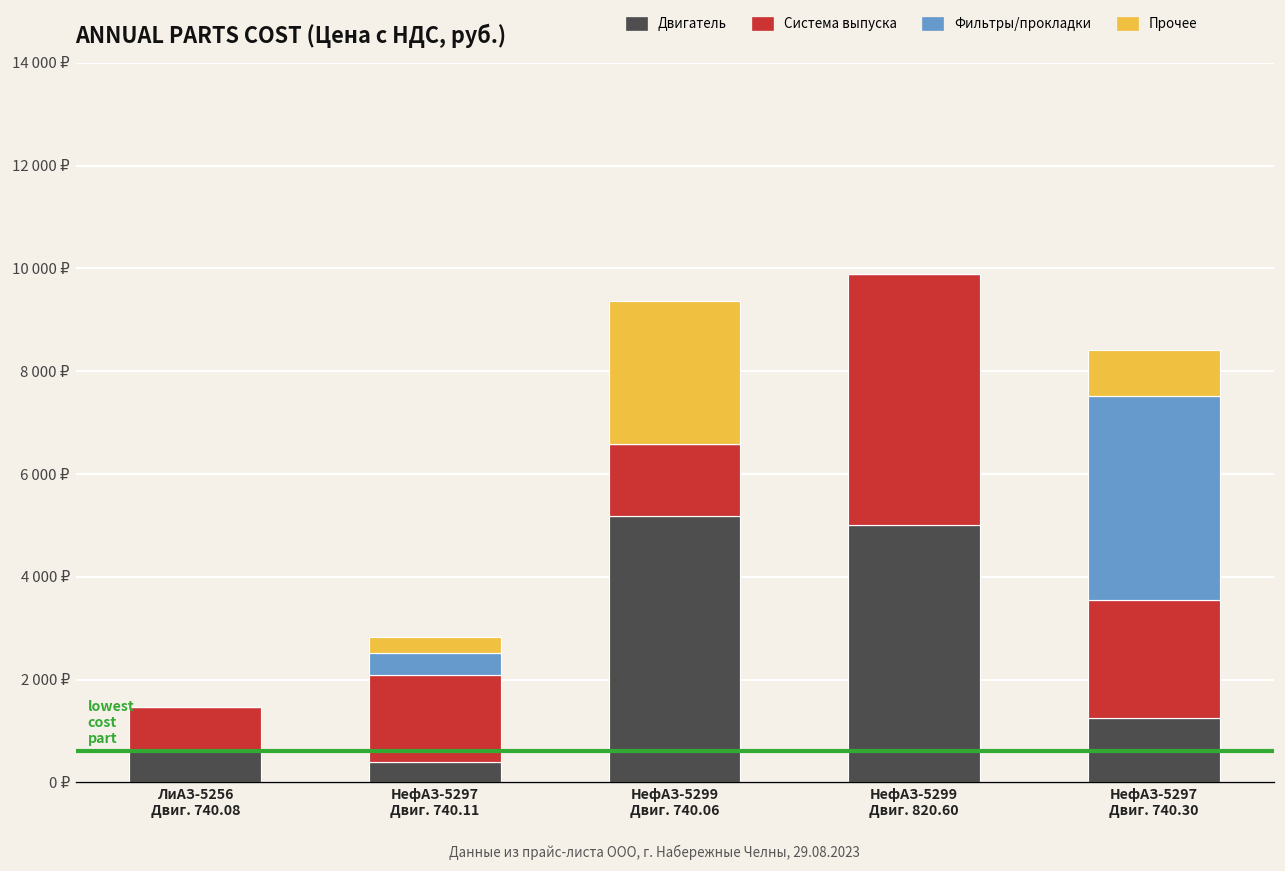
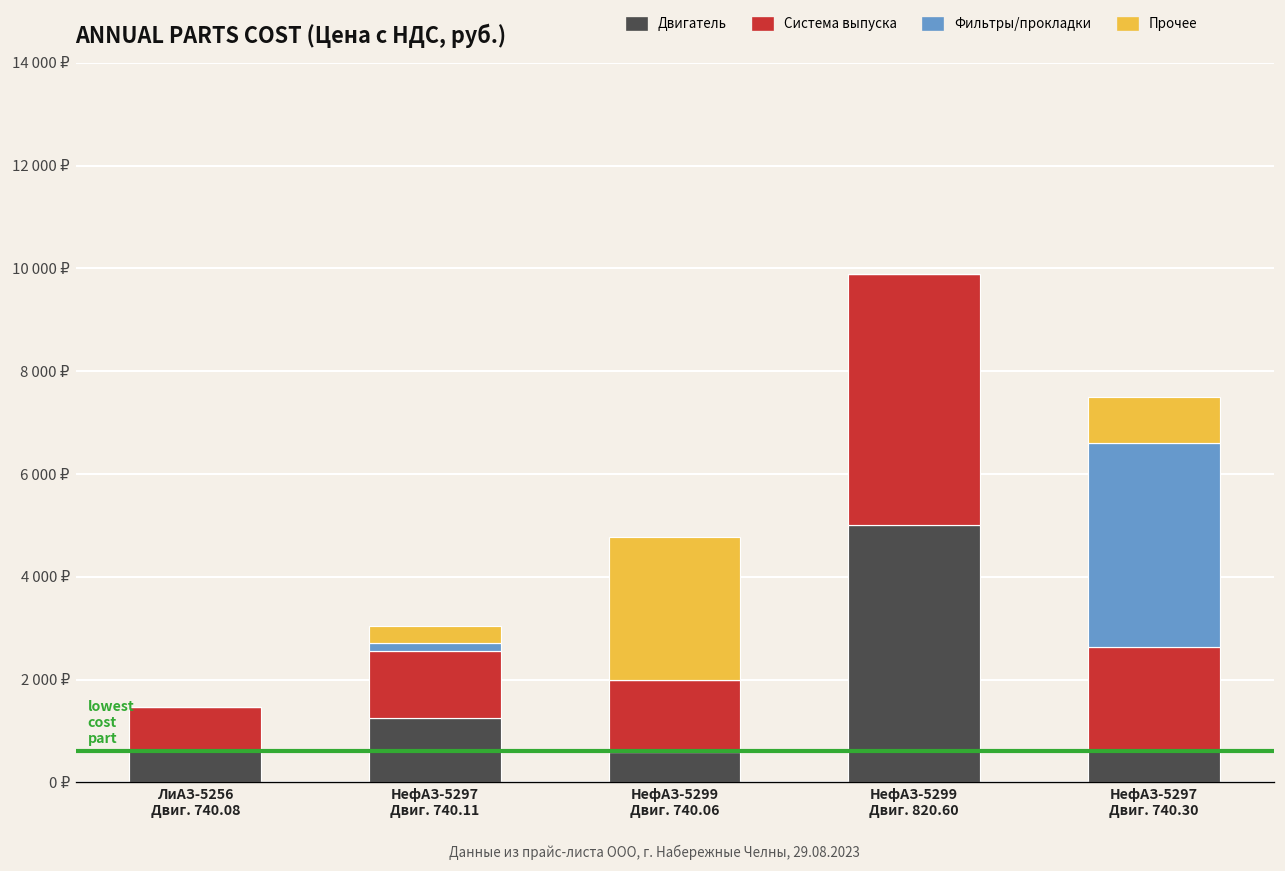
  {
    "Двигатель": {
      "ЛиАЗ-5256 Двиг. 740.08": "600 ₽",
-     "НефАЗ-5297 Двиг. 740.11": "400 ₽",
-     "НефАЗ-5299 Двиг. 740.06": "5200 ₽",
+     "НефАЗ-5297 Двиг. 740.11": "1300 ₽",
+     "НефАЗ-5299 Двиг. 740.06": "600 ₽",
      "НефАЗ-5299 Двиг. 820.60": "5000 ₽",
-     "НефАЗ-5297 Двиг. 740.30": "1300 ₽"
+     "НефАЗ-5297 Двиг. 740.30": "600 ₽"
    },
    "Система выпуска": {
      "ЛиАЗ-5256 Двиг. 740.08": "800 ₽",
-     "НефАЗ-5297 Двиг. 740.11": "1700 ₽",
+     "НефАЗ-5297 Двиг. 740.11": "1300 ₽",
      "НефАЗ-5299 Двиг. 740.06": "1400 ₽",
      "НефАЗ-5299 Двиг. 820.60": "4900 ₽",
-     "НефАЗ-5297 Двиг. 740.30": "2300 ₽"
+     "НефАЗ-5297 Двиг. 740.30": "2000 ₽"
    },
    "Фильтры/прокладки": {
      "ЛиАЗ-5256 Двиг. 740.08": "0 ₽",
-     "НефАЗ-5297 Двиг. 740.11": "400 ₽",
+     "НефАЗ-5297 Двиг. 740.11": "200 ₽",
      "НефАЗ-5299 Двиг. 740.06": "0 ₽",
      "НефАЗ-5299 Двиг. 820.60": "0 ₽",
      "НефАЗ-5297 Двиг. 740.30": "4000 ₽"
    },
    "Прочее": {
      "ЛиАЗ-5256 Двиг. 740.08": "0 ₽",
      "НефАЗ-5297 Двиг. 740.11": "300 ₽",
      "НефАЗ-5299 Двиг. 740.06": "2800 ₽",
      "НефАЗ-5299 Двиг. 820.60": "0 ₽",
      "НефАЗ-5297 Двиг. 740.30": "900 ₽"
    }
  }
